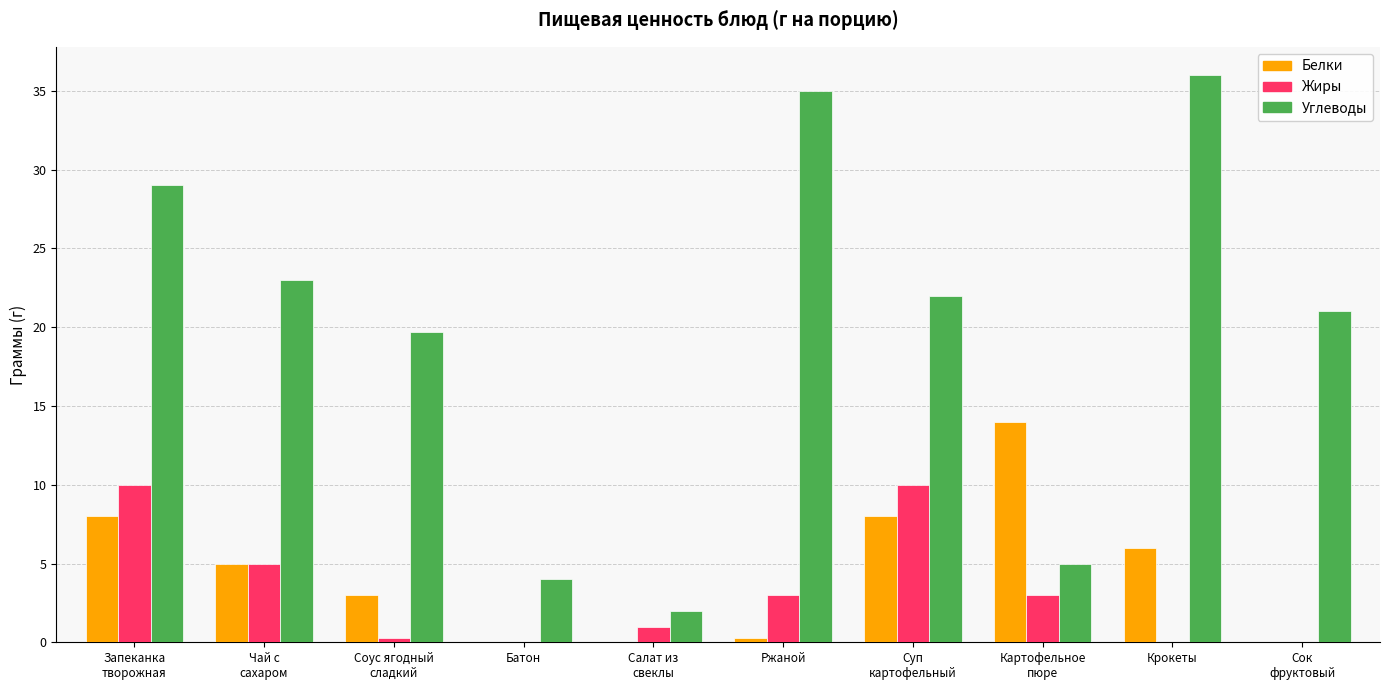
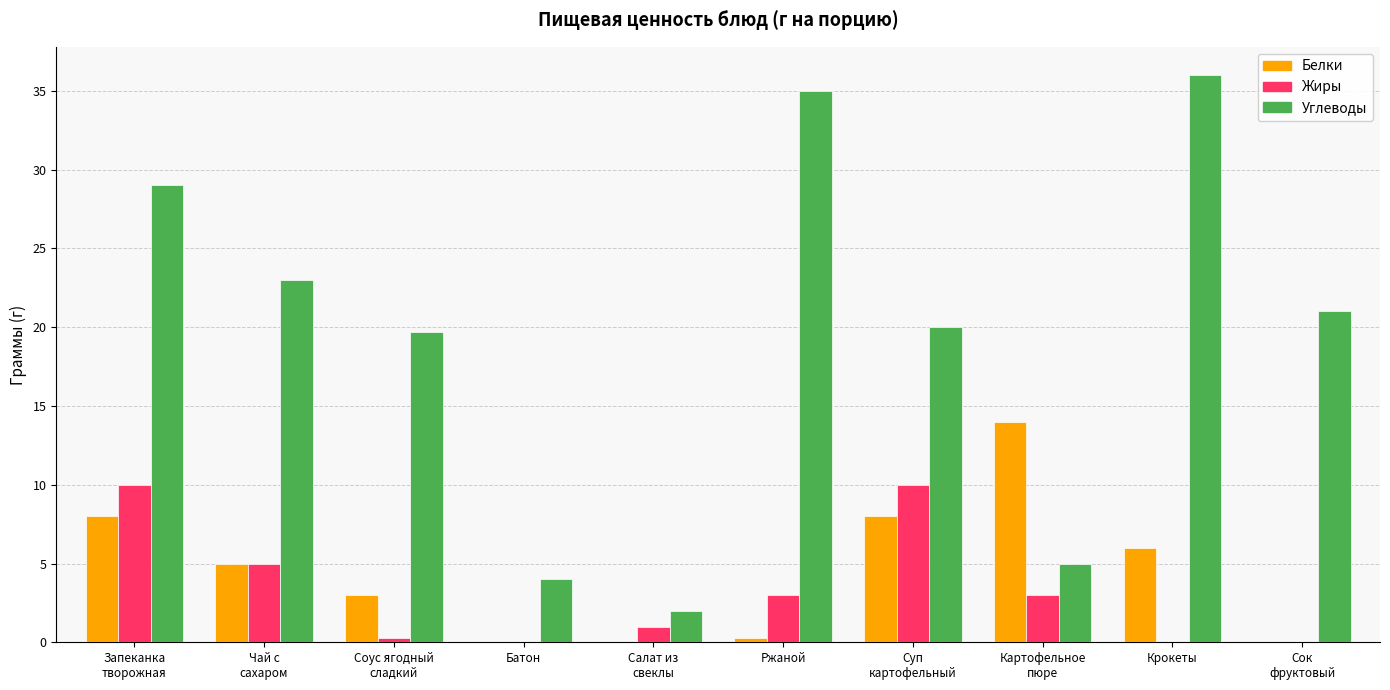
  {
    "Белки": {
      "Запеканка творожная": 8,
      "Чай с сахаром": 5,
      "Соус ягодный сладкий": 3,
      "Батон": 0,
      "Салат из свеклы": 0,
      "Ржаной": 0.3,
      "Суп картофельный": 8,
      "Картофельное пюре": 14,
      "Крокеты": 6,
      "Сок фруктовый": 0
    },
    "Жиры": {
      "Запеканка творожная": 10,
      "Чай с сахаром": 5,
      "Соус ягодный сладкий": 0.3,
      "Батон": 0,
      "Салат из свеклы": 1,
      "Ржаной": 3,
      "Суп картофельный": 10,
      "Картофельное пюре": 3,
      "Крокеты": 0,
      "Сок фруктовый": 0
    },
    "Углеводы": {
      "Запеканка творожная": 29,
      "Чай с сахаром": 23,
      "Соус ягодный сладкий": 19.7,
      "Батон": 4,
      "Салат из свеклы": 2,
      "Ржаной": 35,
-     "Суп картофельный": 22,
+     "Суп картофельный": 20,
      "Картофельное пюре": 5,
      "Крокеты": 36,
      "Сок фруктовый": 21
    }
  }
